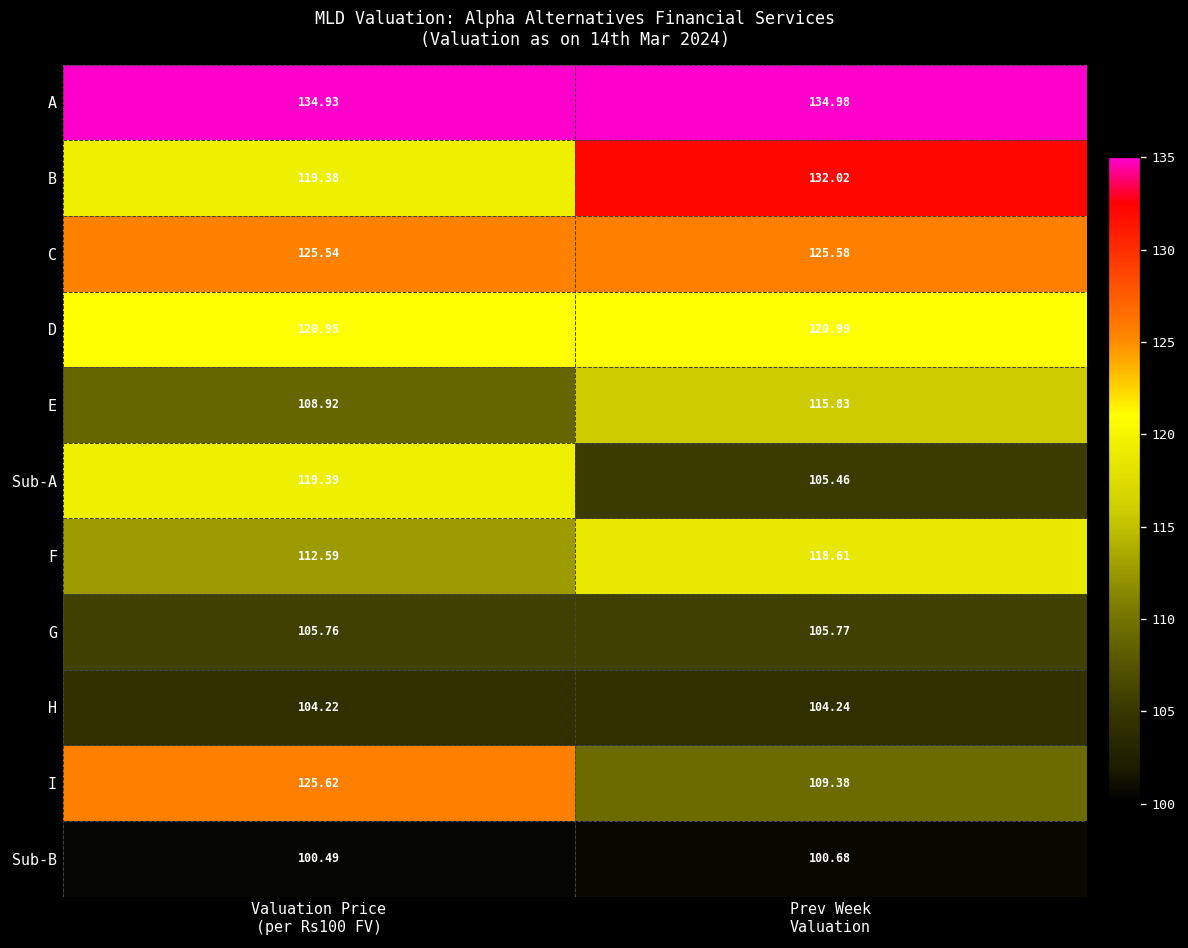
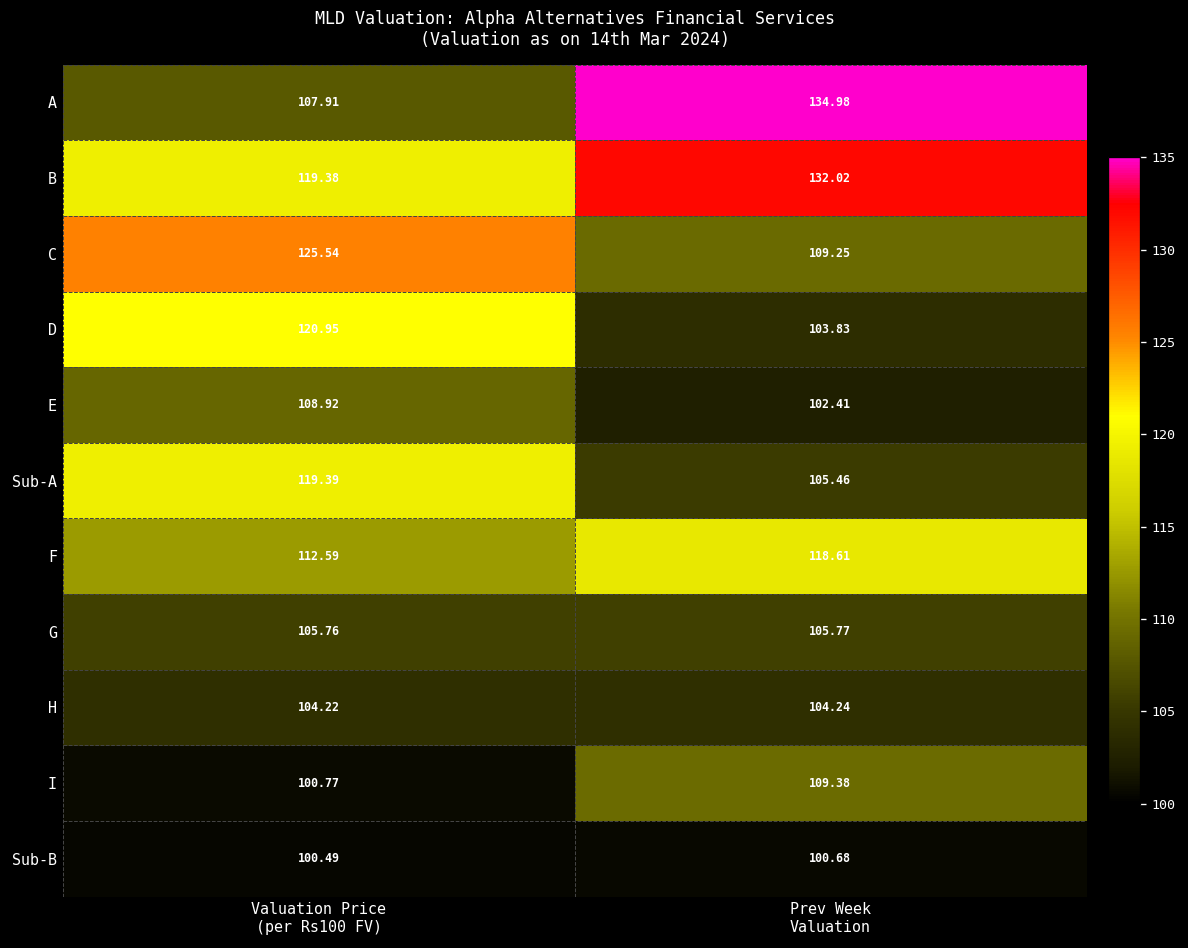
  {
    "A": {
-     "Valuation Price (per Rs100 FV)": 134.93,
+     "Valuation Price (per Rs100 FV)": 107.91,
      "Prev Week Valuation": 134.98
    },
    "B": {
      "Valuation Price (per Rs100 FV)": 119.38,
      "Prev Week Valuation": 132.02
    },
    "C": {
      "Valuation Price (per Rs100 FV)": 125.54,
-     "Prev Week Valuation": 125.58
+     "Prev Week Valuation": 109.25
    },
    "D": {
      "Valuation Price (per Rs100 FV)": 120.95,
-     "Prev Week Valuation": 120.99
+     "Prev Week Valuation": 103.83
    },
    "E": {
      "Valuation Price (per Rs100 FV)": 108.92,
-     "Prev Week Valuation": 115.83
+     "Prev Week Valuation": 102.41
    },
    "Sub-A": {
      "Valuation Price (per Rs100 FV)": 119.39,
      "Prev Week Valuation": 105.46
    },
    "F": {
      "Valuation Price (per Rs100 FV)": 112.59,
      "Prev Week Valuation": 118.61
    },
    "G": {
      "Valuation Price (per Rs100 FV)": 105.76,
      "Prev Week Valuation": 105.77
    },
    "H": {
      "Valuation Price (per Rs100 FV)": 104.22,
      "Prev Week Valuation": 104.24
    },
    "I": {
-     "Valuation Price (per Rs100 FV)": 125.62,
+     "Valuation Price (per Rs100 FV)": 100.77,
      "Prev Week Valuation": 109.38
    },
    "Sub-B": {
      "Valuation Price (per Rs100 FV)": 100.49,
      "Prev Week Valuation": 100.68
    }
  }
